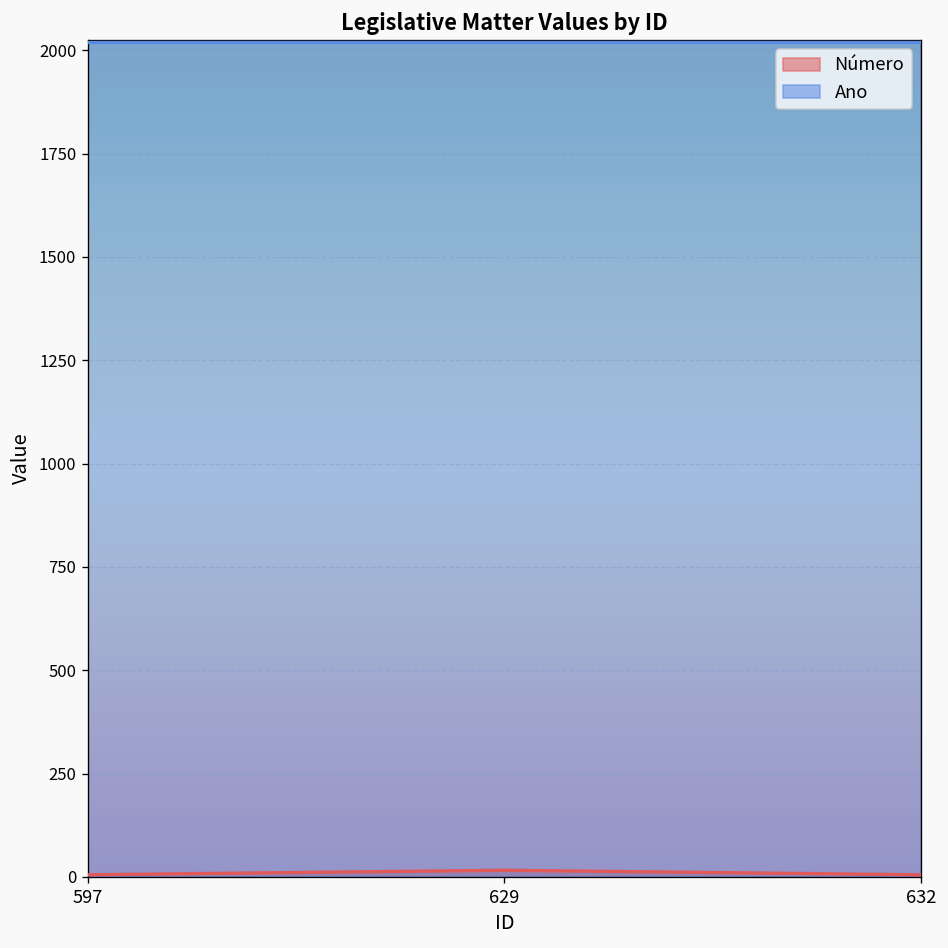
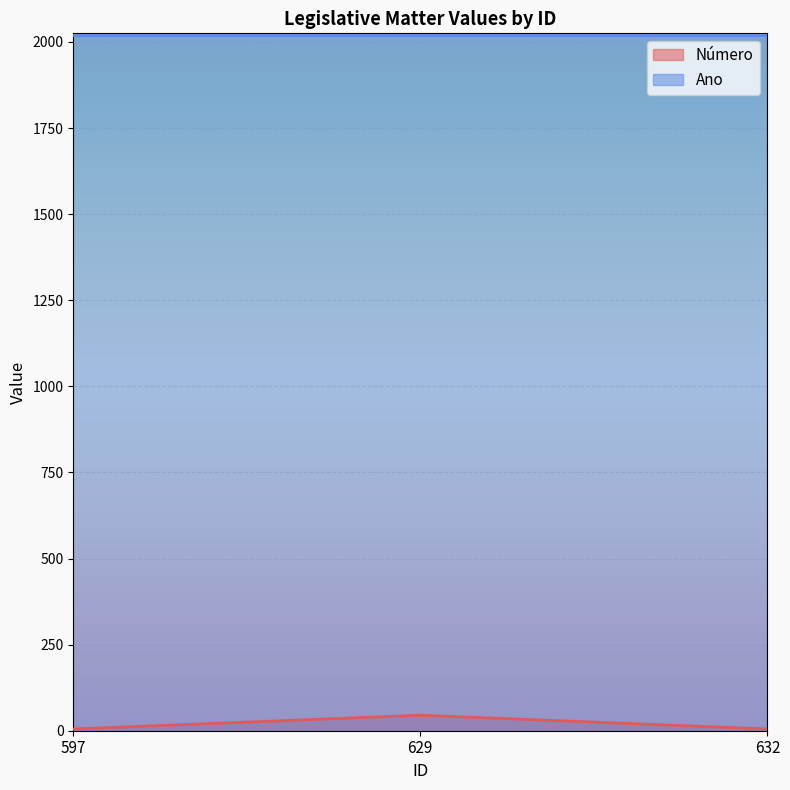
  {
    "Número": {
      "597": 10,
-     "629": 20,
+     "629": 50,
      "632": 10
    },
    "Ano": {
      "597": 2020,
      "629": 2020,
      "632": 2020
    }
  }
